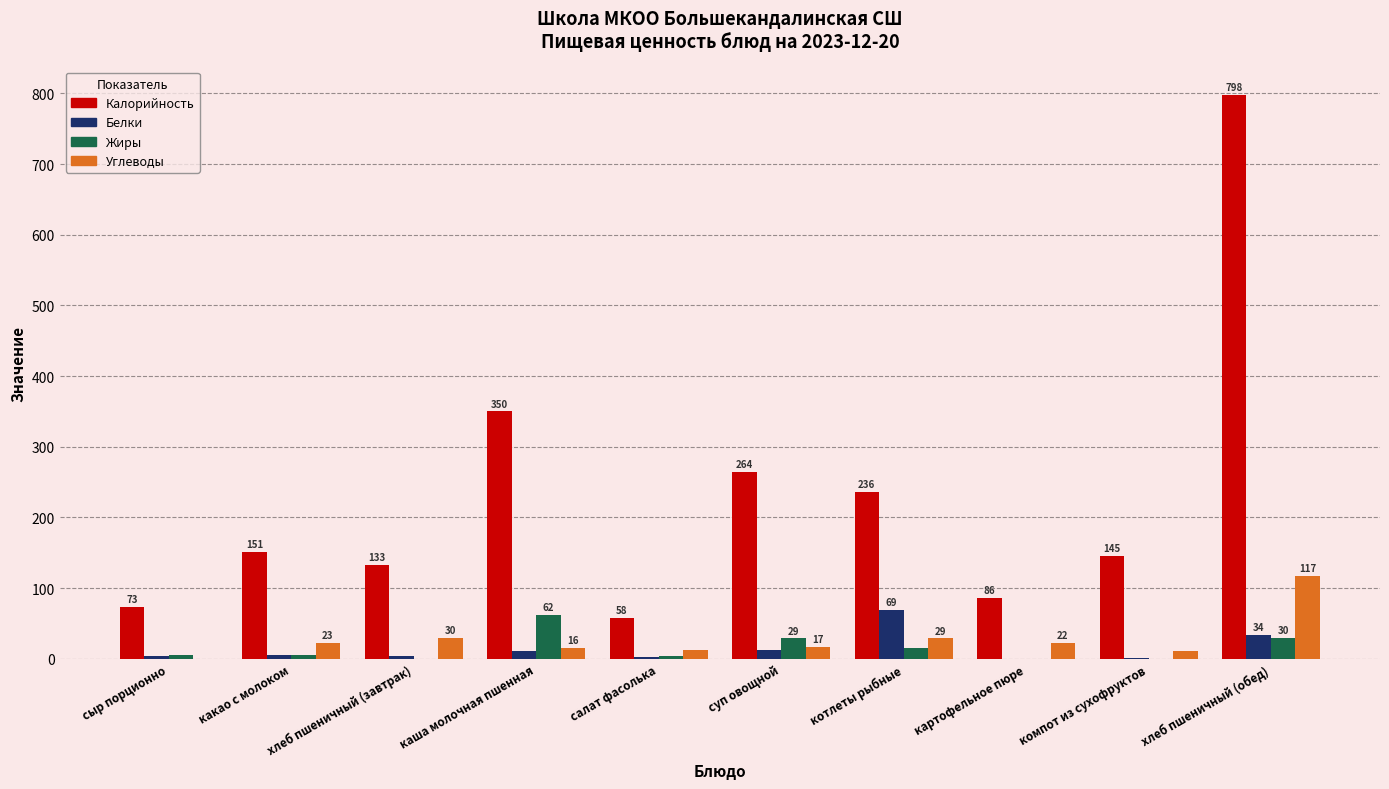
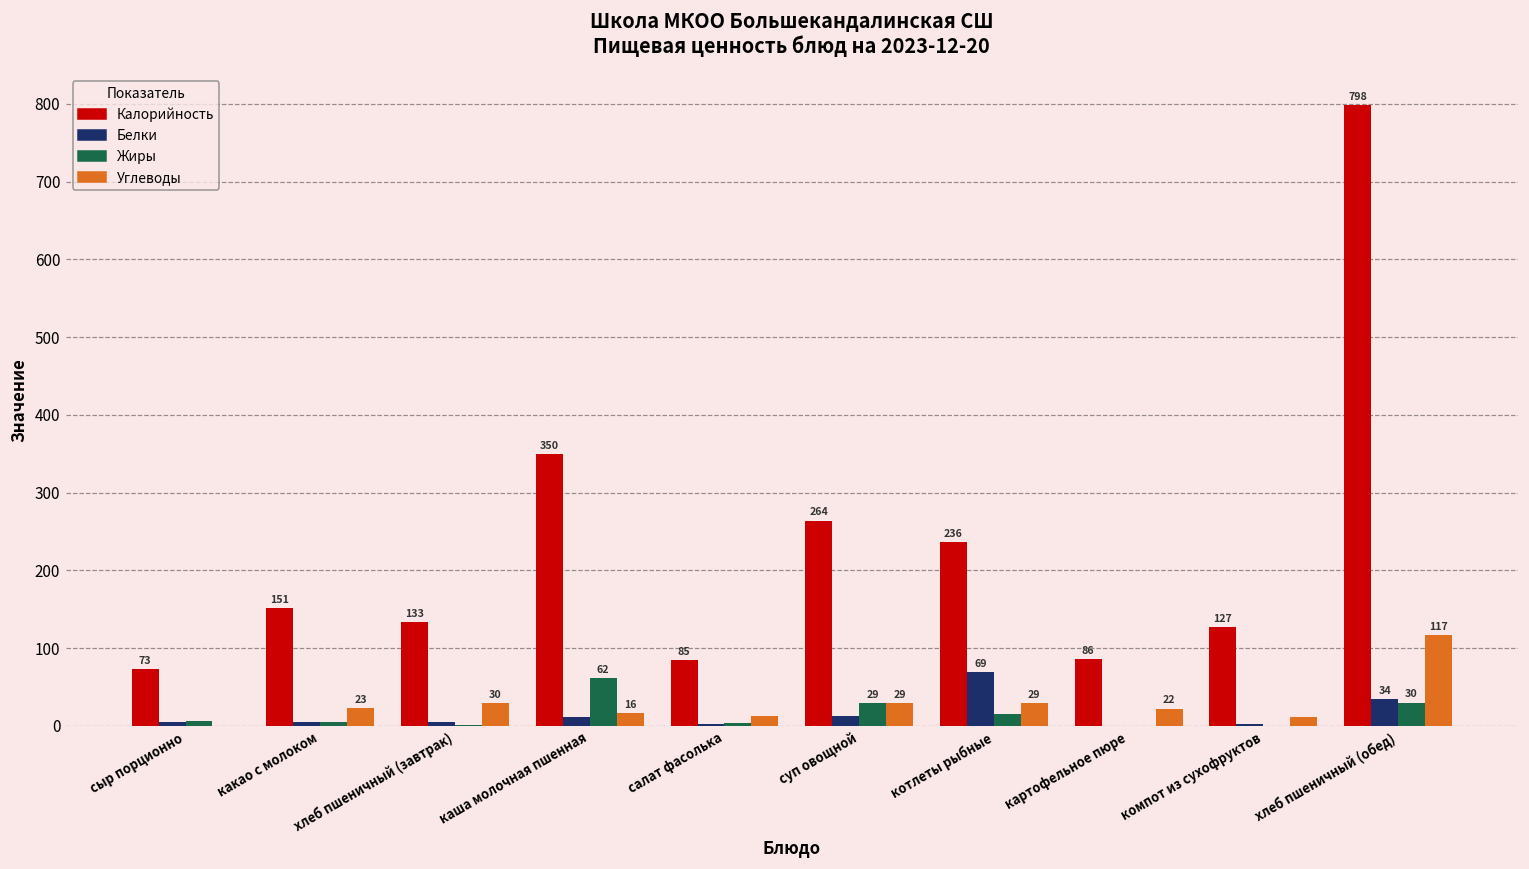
  {
    "Калорийность": {
      "сыр порционно": 73,
      "какао с молоком": 151,
      "хлеб пшеничный (завтрак)": 133,
      "каша молочная пшенная": 350,
-     "салат фасолька": 58,
+     "салат фасолька": 85,
      "суп овощной": 264,
      "котлеты рыбные": 236,
      "картофельное пюре": 86,
-     "компот из сухофруктов": 145,
+     "компот из сухофруктов": 127,
      "хлеб пшеничный (обед)": 798
    },
    "Белки": {
      "котлеты рыбные": 69,
      "хлеб пшеничный (обед)": 34
    },
    "Жиры": {
      "каша молочная пшенная": 62,
      "суп овощной": 29,
      "хлеб пшеничный (обед)": 30
    },
    "Углеводы": {
      "какао с молоком": 23,
      "хлеб пшеничный (завтрак)": 30,
      "каша молочная пшенная": 16,
-     "суп овощной": 17,
+     "суп овощной": 29,
      "котлеты рыбные": 29,
      "картофельное пюре": 22,
      "хлеб пшеничный (обед)": 117
    }
  }
